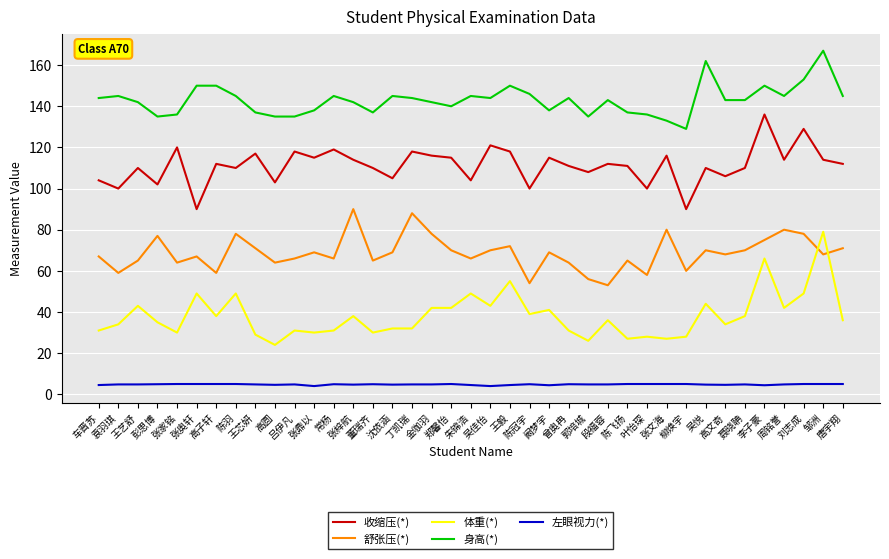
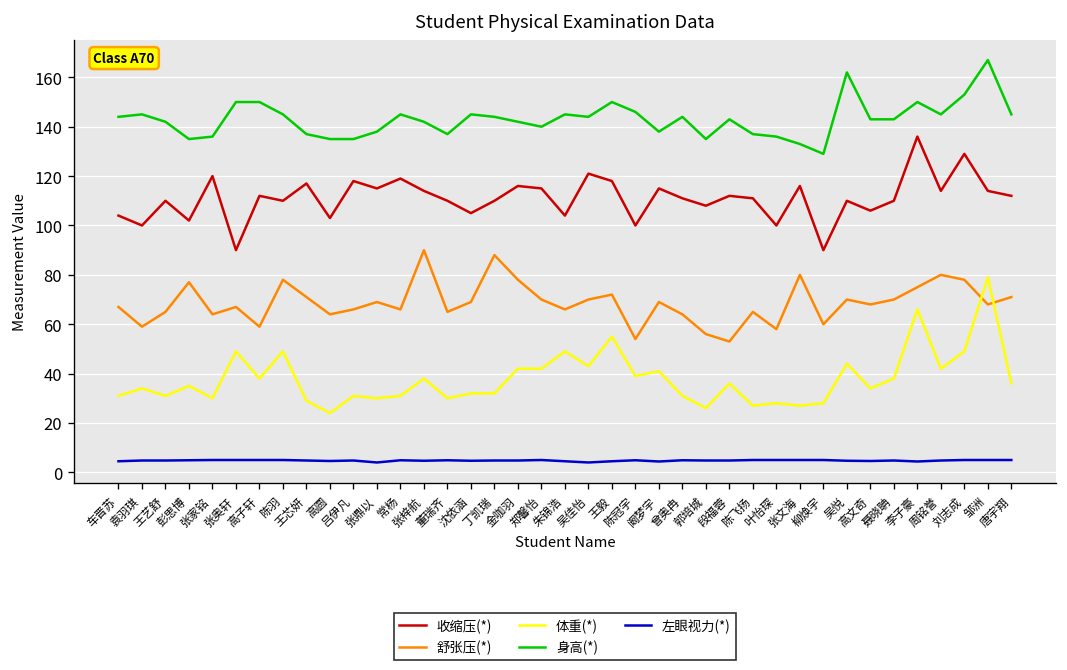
  {
    "收缩压(*)": {
      "车晋苏": 104,
      "袁羽琪": 100,
      "王艺舒": 110,
      "彭思博": 102,
      "张家铭": 120,
      "张奥轩": 90,
      "高子轩": 112,
      "陈羽": 110,
      "王芯妍": 117,
      "高圆": 103,
      "吕伊凡": 118,
      "张鼎以": 115,
      "常杨": 119,
      "张梓航": 114,
      "董瑞齐": 110,
      "沈依涵": 105,
-     "丁凯瑞": 118,
+     "丁凯瑞": 110,
      "金咖羽": 116,
      "郑馨怡": 115,
      "朱锦浩": 104,
      "吴佳怡": 121,
      "王毅": 118,
      "陈冠宇": 100,
      "阚梦宇": 115,
      "曾奥冉": 111,
      "郭培城": 108,
      "段福蓉": 112,
      "陈飞扬": 111,
      "叶怡琛": 100,
      "张文海": 116,
      "柳焕宇": 90,
      "吴悦": 110,
      "高文奇": 106,
      "聂晓聃": 110,
      "李子豪": 136,
      "周铭誉": 114,
      "刘志成": 129,
      "邹洲": 114,
      "唐宇翔": 112
    },
    "舒张压(*)": {
      "车晋苏": 67,
      "袁羽琪": 59,
      "王艺舒": 65,
      "彭思博": 77,
      "张家铭": 64,
      "张奥轩": 67,
      "高子轩": 59,
      "陈羽": 78,
      "王芯妍": 71,
      "高圆": 64,
      "吕伊凡": 66,
      "张鼎以": 69,
      "常杨": 66,
      "张梓航": 90,
      "董瑞齐": 65,
      "沈依涵": 69,
      "丁凯瑞": 88,
      "金咖羽": 78,
      "郑馨怡": 70,
      "朱锦浩": 66,
      "吴佳怡": 70,
      "王毅": 72,
      "陈冠宇": 54,
      "阚梦宇": 69,
      "曾奥冉": 64,
      "郭培城": 56,
      "段福蓉": 53,
      "陈飞扬": 65,
      "叶怡琛": 58,
      "张文海": 80,
      "柳焕宇": 60,
      "吴悦": 70,
      "高文奇": 68,
      "聂晓聃": 70,
      "李子豪": 75,
      "周铭誉": 80,
      "刘志成": 78,
      "邹洲": 68,
      "唐宇翔": 71
    },
    "体重(*)": {
      "车晋苏": 31,
      "袁羽琪": 34,
-     "王艺舒": 43,
+     "王艺舒": 31,
      "彭思博": 35,
      "张家铭": 30,
      "张奥轩": 49,
      "高子轩": 38,
      "陈羽": 49,
      "王芯妍": 29,
      "高圆": 24,
      "吕伊凡": 31,
      "张鼎以": 30,
      "常杨": 31,
      "张梓航": 38,
      "董瑞齐": 30,
      "沈依涵": 32,
      "丁凯瑞": 32,
      "金咖羽": 42,
      "郑馨怡": 42,
      "朱锦浩": 49,
      "吴佳怡": 43,
      "王毅": 55,
      "陈冠宇": 39,
      "阚梦宇": 41,
      "曾奥冉": 31,
      "郭培城": 26,
      "段福蓉": 36,
      "陈飞扬": 27,
      "叶怡琛": 28,
      "张文海": 27,
      "柳焕宇": 28,
      "吴悦": 44,
      "高文奇": 34,
      "聂晓聃": 38,
      "李子豪": 66,
      "周铭誉": 42,
      "刘志成": 49,
      "邹洲": 79,
      "唐宇翔": 36
    },
    "身高(*)": {
      "车晋苏": 144,
      "袁羽琪": 145,
      "王艺舒": 142,
      "彭思博": 135,
      "张家铭": 136,
      "张奥轩": 150,
      "高子轩": 150,
      "陈羽": 145,
      "王芯妍": 137,
      "高圆": 135,
      "吕伊凡": 135,
      "张鼎以": 138,
      "常杨": 145,
      "张梓航": 142,
      "董瑞齐": 137,
      "沈依涵": 145,
      "丁凯瑞": 144,
      "金咖羽": 142,
      "郑馨怡": 140,
      "朱锦浩": 145,
      "吴佳怡": 144,
      "王毅": 150,
      "陈冠宇": 146,
      "阚梦宇": 138,
      "曾奥冉": 144,
      "郭培城": 135,
      "段福蓉": 143,
      "陈飞扬": 137,
      "叶怡琛": 136,
      "张文海": 133,
      "柳焕宇": 129,
      "吴悦": 162,
      "高文奇": 143,
      "聂晓聃": 143,
      "李子豪": 150,
      "周铭誉": 145,
      "刘志成": 153,
      "邹洲": 167,
      "唐宇翔": 145
    },
    "左眼视力(*)": {
      "车晋苏": 5,
      "袁羽琪": 5,
      "王艺舒": 5,
      "彭思博": 5,
      "张家铭": 5,
      "张奥轩": 5,
      "高子轩": 5,
      "陈羽": 5,
      "王芯妍": 5,
      "高圆": 5,
      "吕伊凡": 5,
      "张鼎以": 4,
      "常杨": 5,
      "张梓航": 5,
      "董瑞齐": 5,
      "沈依涵": 5,
      "丁凯瑞": 5,
      "金咖羽": 5,
      "郑馨怡": 5,
      "朱锦浩": 5,
      "吴佳怡": 4,
      "王毅": 5,
      "陈冠宇": 5,
      "阚梦宇": 4,
      "曾奥冉": 5,
      "郭培城": 5,
      "段福蓉": 5,
      "陈飞扬": 5,
      "叶怡琛": 5,
      "张文海": 5,
      "柳焕宇": 5,
      "吴悦": 5,
      "高文奇": 5,
      "聂晓聃": 5,
      "李子豪": 4,
      "周铭誉": 5,
      "刘志成": 5,
      "邹洲": 5,
      "唐宇翔": 5
    }
  }
